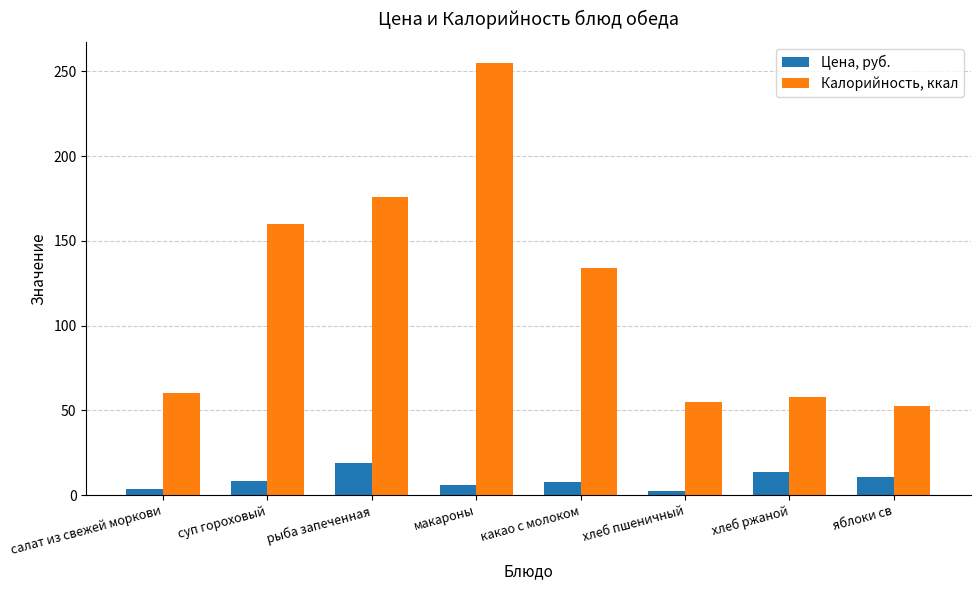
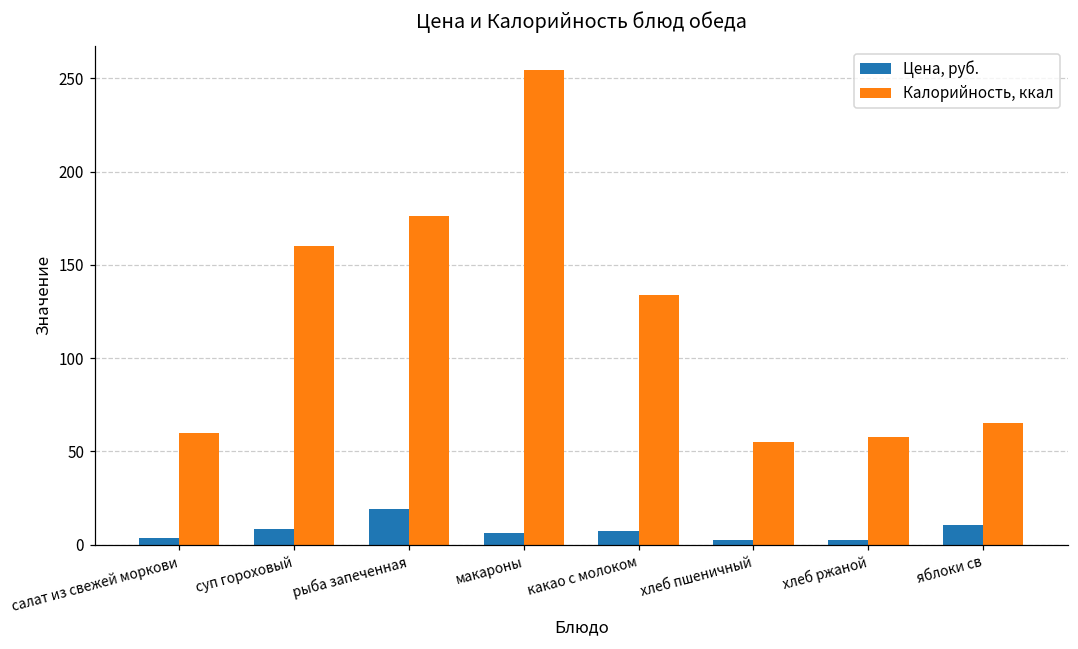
  {
    "Цена, руб.": {
      "салат из свежей моркови": 4,
      "суп гороховый": 9,
      "рыба запеченная": 19,
      "макароны": 6,
      "какао с молоком": 8,
      "хлеб пшеничный": 3,
-     "хлеб ржаной": 14,
+     "хлеб ржаной": 3,
      "яблоки св": 11
    },
    "Калорийность, ккал": {
      "салат из свежей моркови": 60,
      "суп гороховый": 160,
      "рыба запеченная": 176,
      "макароны": 255,
      "какао с молоком": 134,
      "хлеб пшеничный": 55,
      "хлеб ржаной": 58,
-     "яблоки св": 53
+     "яблоки св": 65
    }
  }
